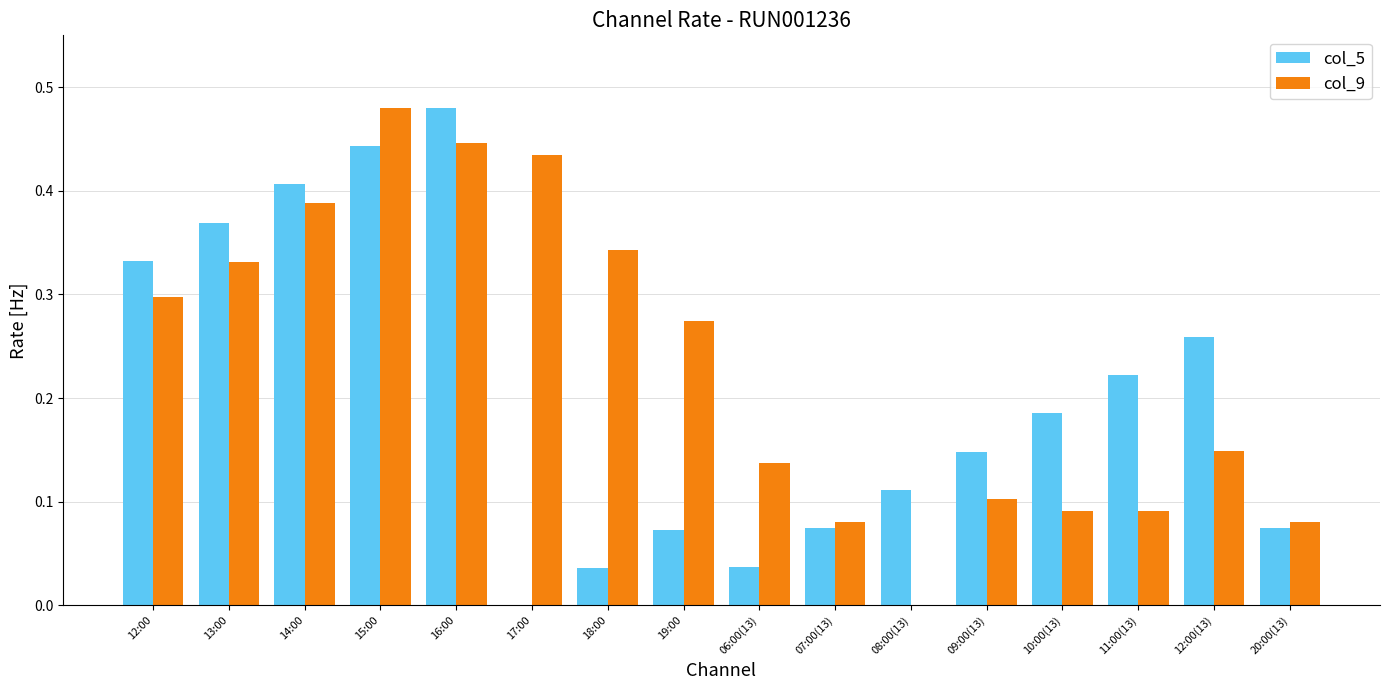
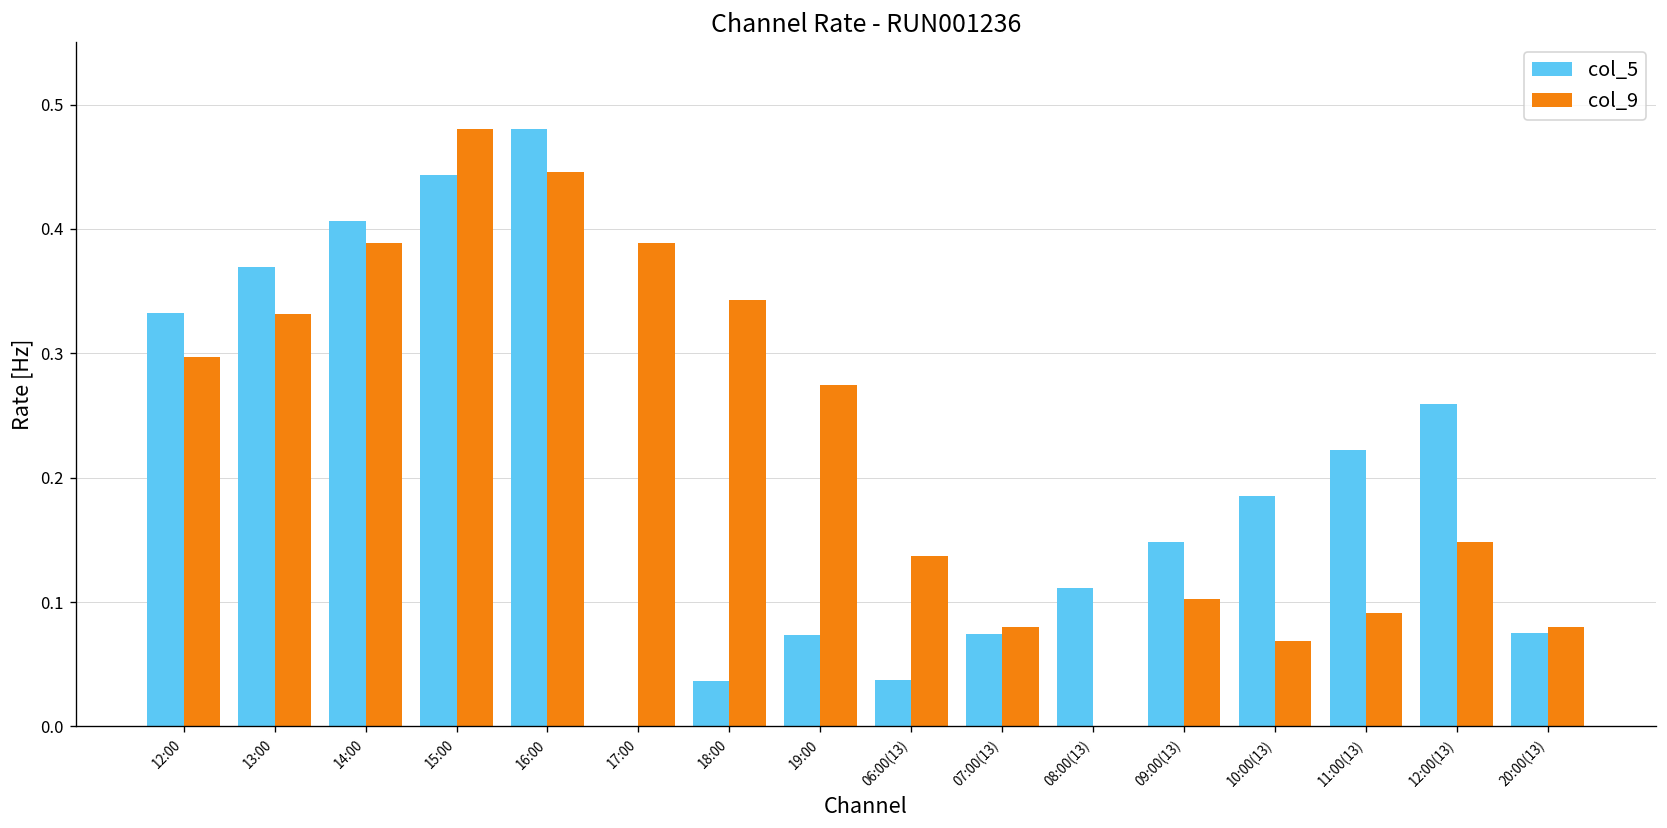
  {
    "col_5": {
      "12:00": 0.332,
      "13:00": 0.369,
      "14:00": 0.406,
      "15:00": 0.443,
      "16:00": 0.480,
      "17:00": 0.000,
      "18:00": 0.036,
      "19:00": 0.073,
      "06:00(13)": 0.038,
      "07:00(13)": 0.074,
      "08:00(13)": 0.111,
      "09:00(13)": 0.148,
      "10:00(13)": 0.185,
      "11:00(13)": 0.222,
      "12:00(13)": 0.259,
      "20:00(13)": 0.075
    },
    "col_9": {
      "12:00": 0.297,
      "13:00": 0.331,
      "14:00": 0.389,
      "15:00": 0.480,
      "16:00": 0.446,
-     "17:00": 0.434,
+     "17:00": 0.389,
      "18:00": 0.343,
      "19:00": 0.274,
      "06:00(13)": 0.137,
      "07:00(13)": 0.080,
      "08:00(13)": 0.000,
      "09:00(13)": 0.103,
-     "10:00(13)": 0.091,
+     "10:00(13)": 0.069,
      "11:00(13)": 0.091,
      "12:00(13)": 0.149,
      "20:00(13)": 0.080
    }
  }
